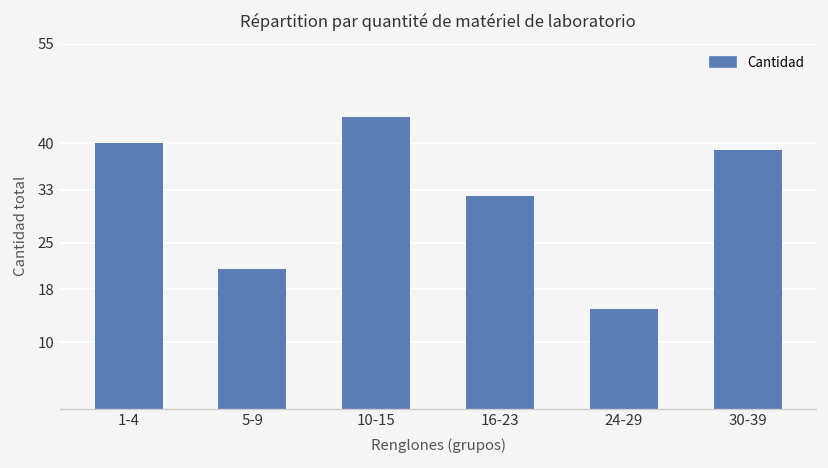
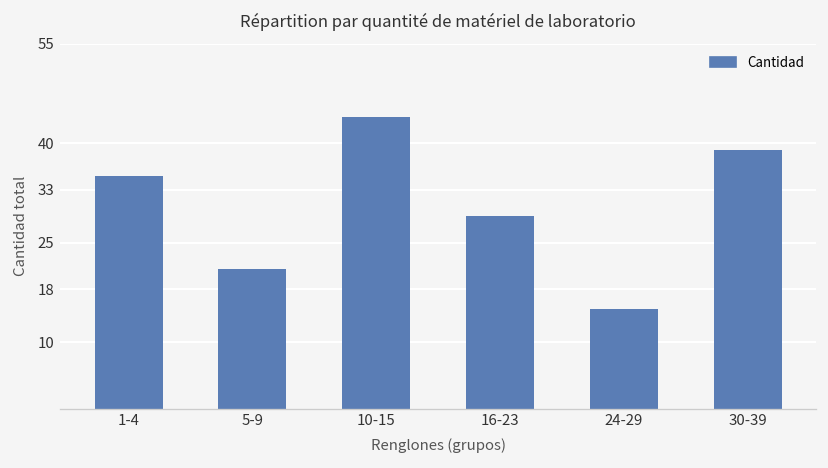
  {
-   "1-4": 40,
+   "1-4": 35,
    "5-9": 21,
    "10-15": 44,
-   "16-23": 32,
+   "16-23": 29,
    "24-29": 15,
    "30-39": 39
  }
